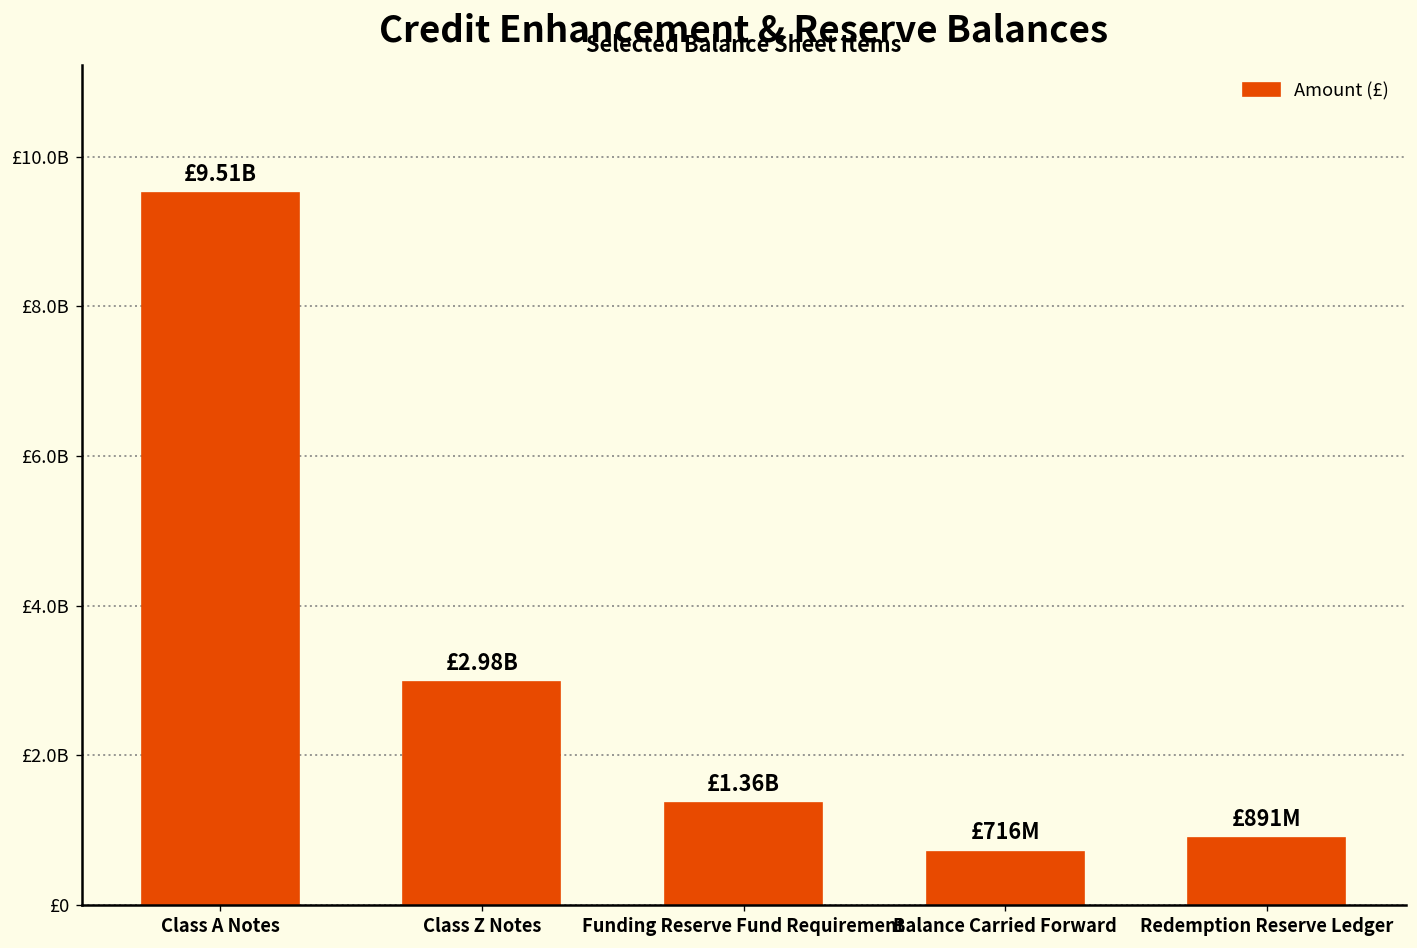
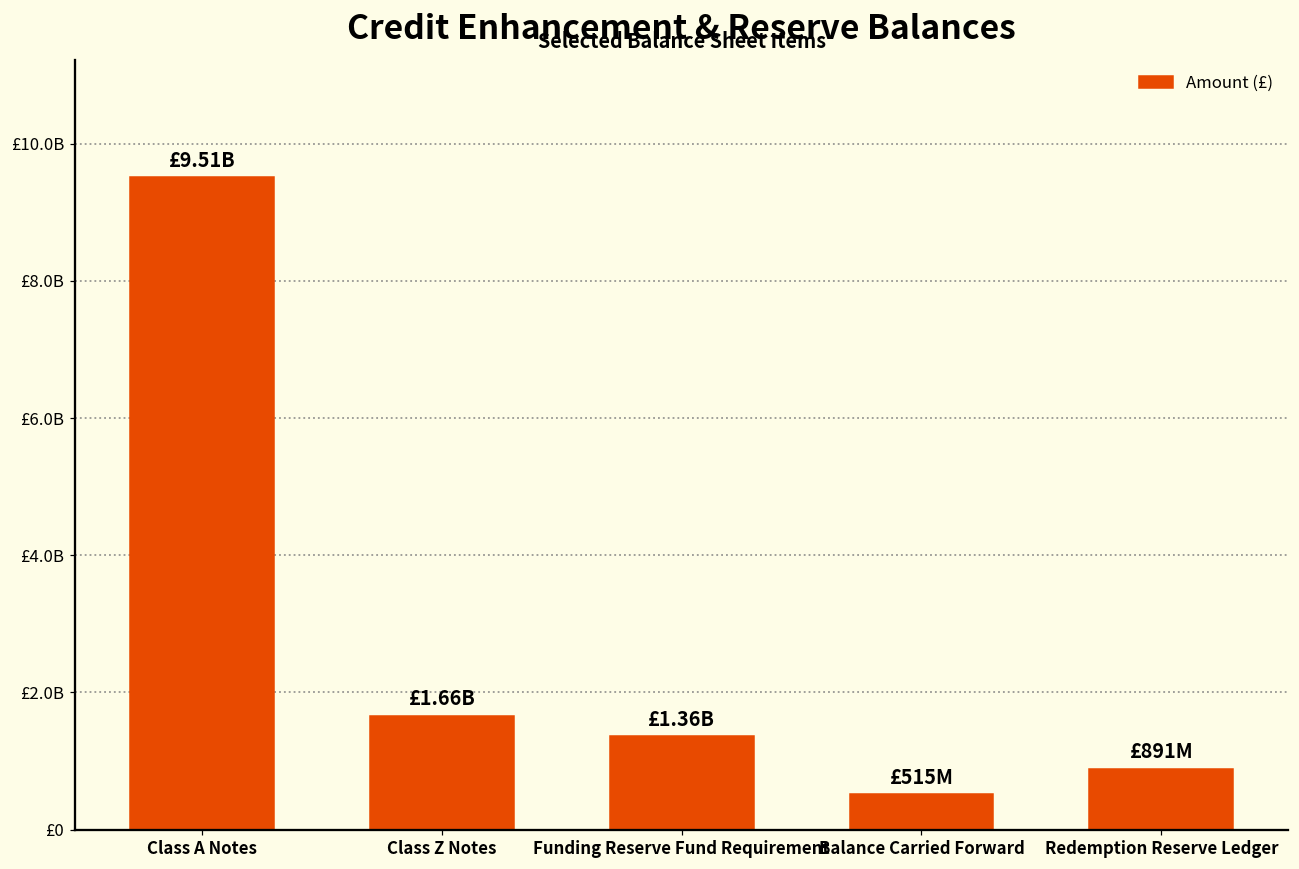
  {
    "Class A Notes": "£9.51B",
-   "Class Z Notes": "£2.98B",
+   "Class Z Notes": "£1.66B",
    "Funding Reserve Fund Requirement": "£1.36B",
-   "Balance Carried Forward": "£716M",
+   "Balance Carried Forward": "£515M",
    "Redemption Reserve Ledger": "£891M"
  }
